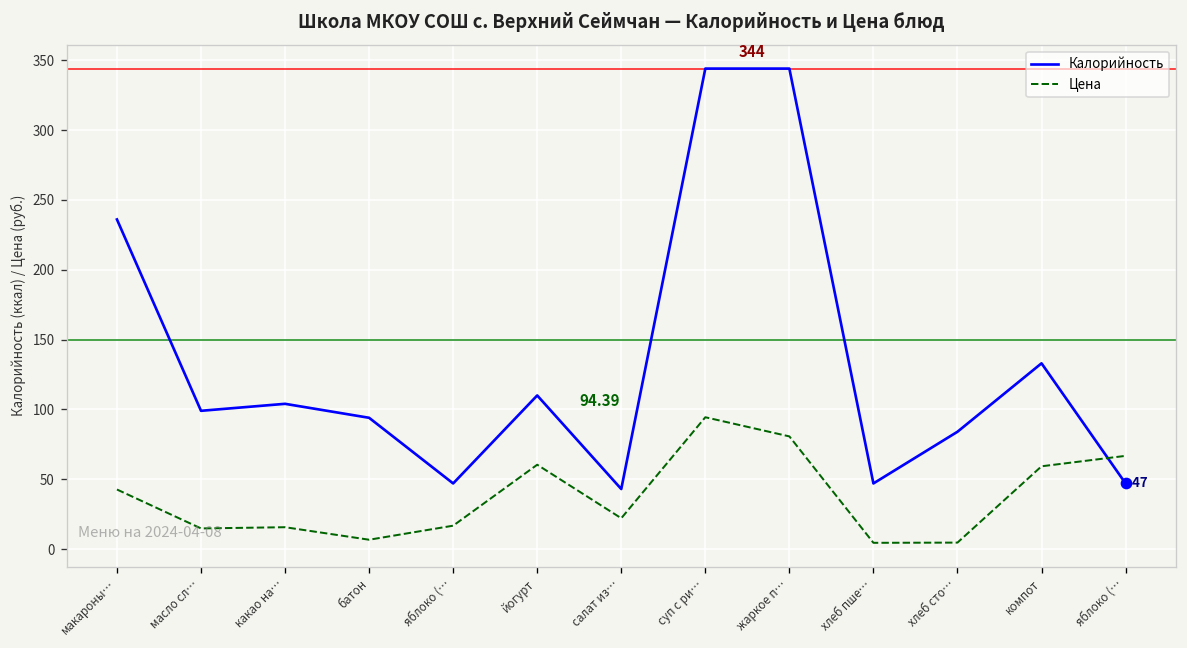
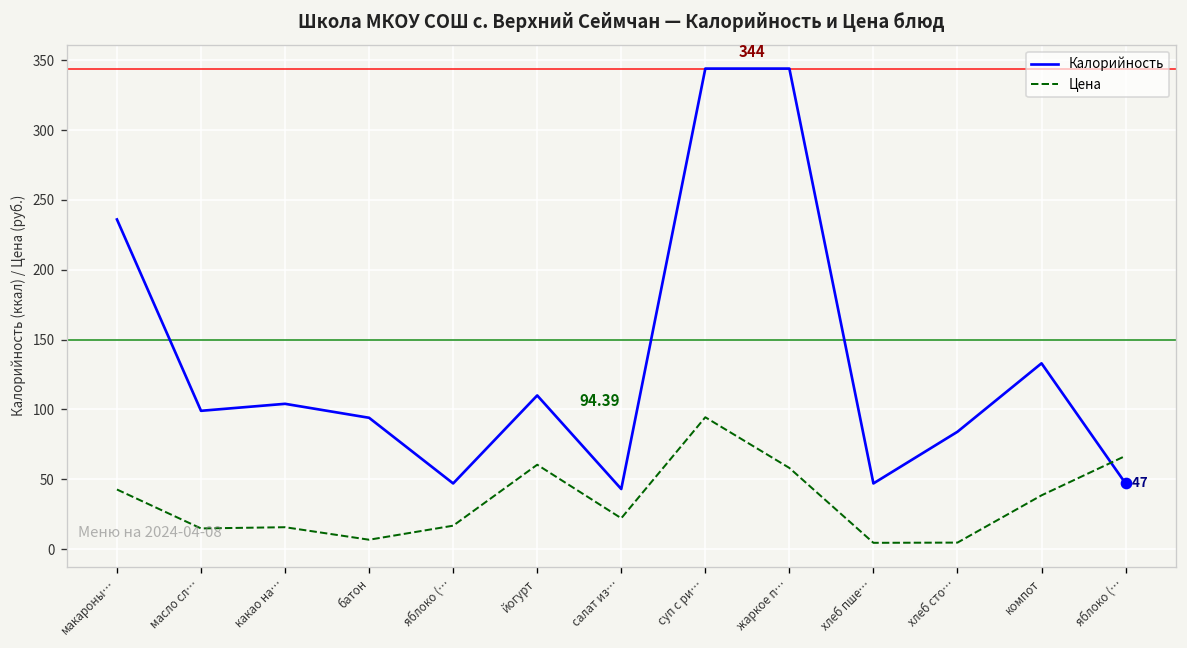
  {
    "Цена": {
      "макароны…": 43,
      "какао на…": 16,
      "батон": 7,
      "йогурт": 60,
      "салат из…": 22,
      "суп с ри…": 94,
-     "жаркое п…": 81,
+     "жаркое п…": 58,
      "хлеб пше…": 4,
      "хлеб сто…": 5,
-     "компот": 59
+     "компот": 38
    }
  }
